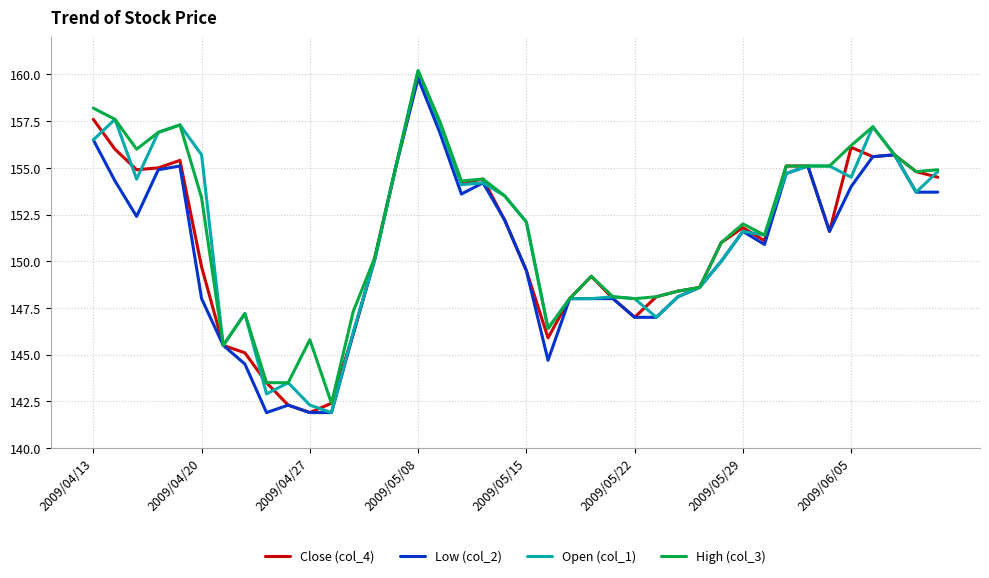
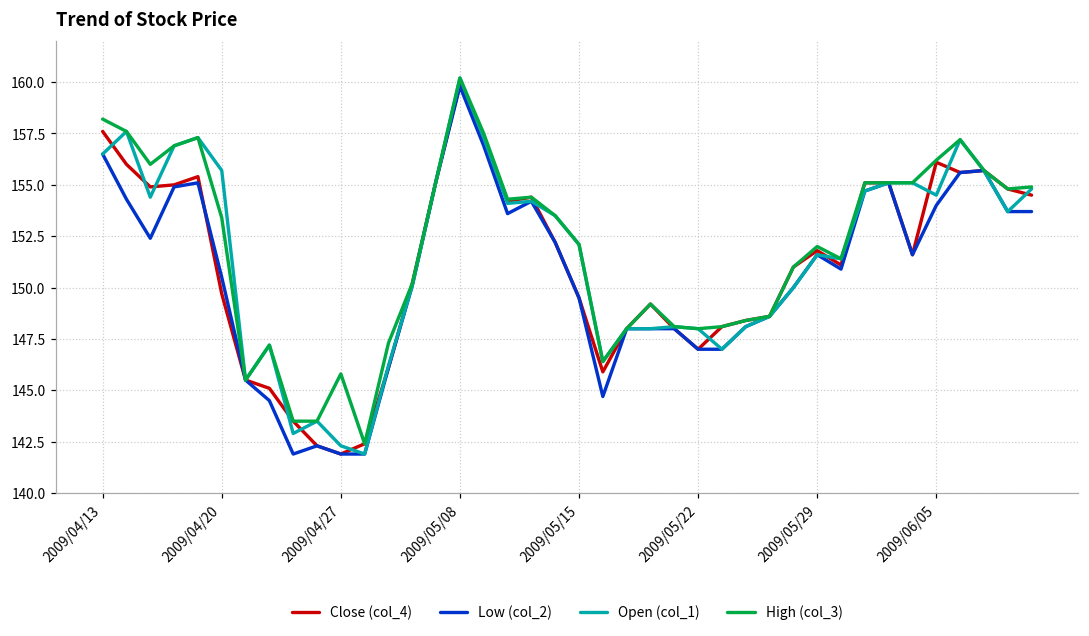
  {
    "Close (col_4)": {
      "2009/04/13": 157.6,
      "2009/04/20": 149.7,
      "2009/05/29": 151.8
    },
    "Low (col_2)": {
-     "2009/04/20": 148.0,
+     "2009/04/20": 150.5,
      "2009/06/05": 154.0
    },
    "Open (col_1)": {
      "2009/04/20": 155.7,
      "2009/04/27": 142.3,
      "2009/06/05": 154.5
    },
    "High (col_3)": {
      "2009/04/13": 158.2,
      "2009/04/20": 153.4,
      "2009/04/27": 145.8,
      "2009/05/29": 152.0
    }
  }
